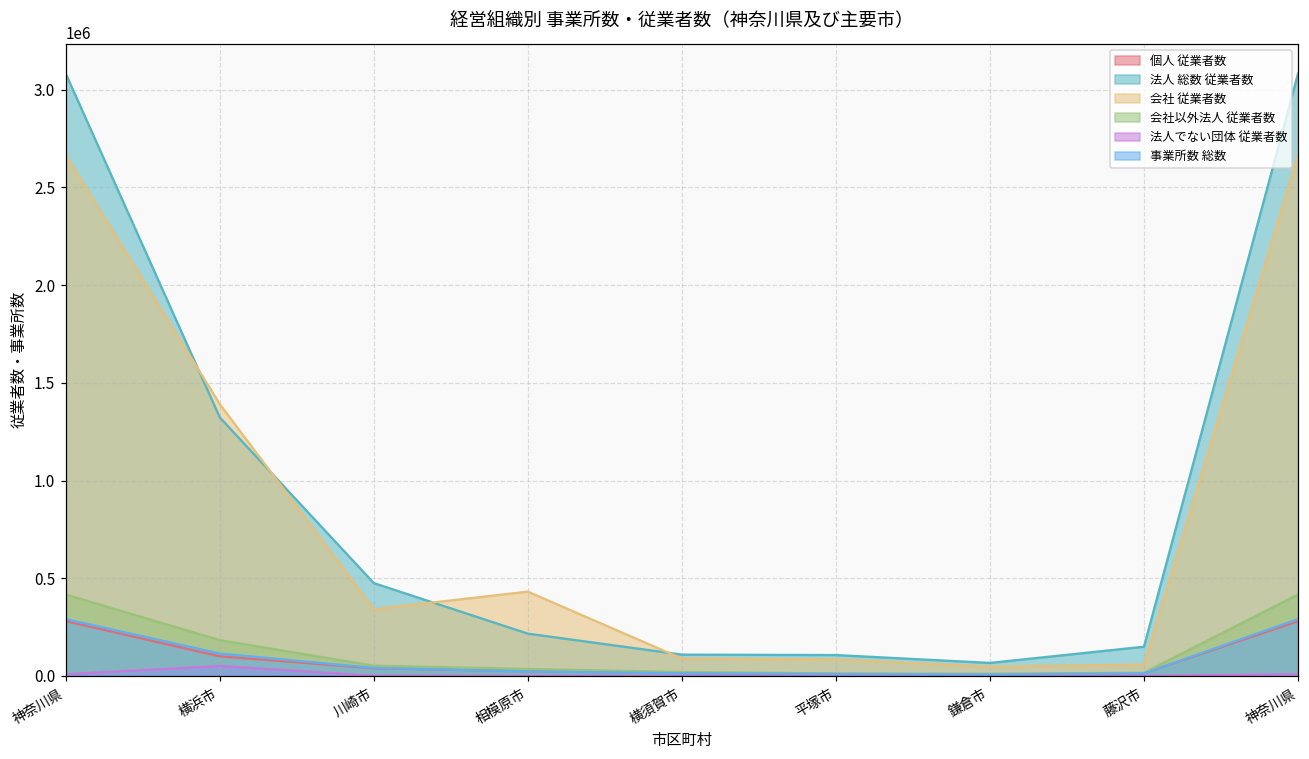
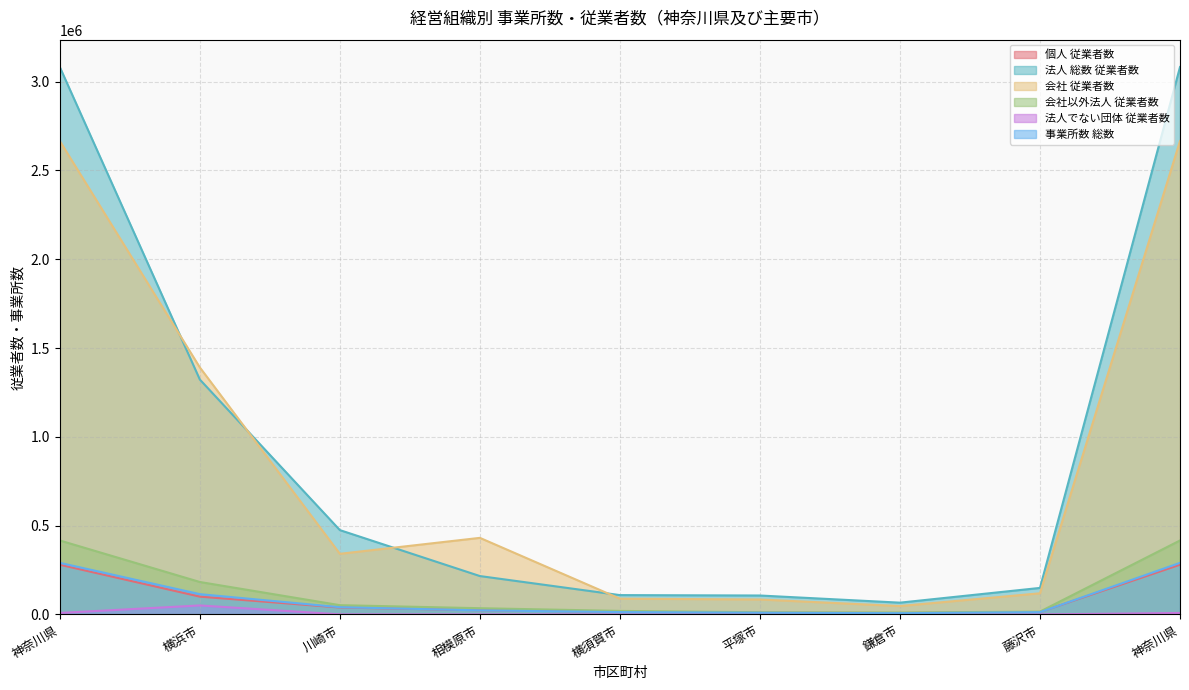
  {
    "個人 従業者数": {
      "横浜市": 100000
    },
    "会社 従業者数": {
      "横浜市": 1390000,
      "川崎市": 340000,
      "相模原市": 430000,
      "横須賀市": 90000,
      "平塚市": 80000,
      "鎌倉市": 50000,
-     "藤沢市": 60000
+     "藤沢市": 120000
    },
    "会社以外法人 従業者数": {
      "横浜市": 180000
    },
    "法人でない団体 従業者数": {
      "横浜市": 50000,
      "川崎市": 0,
      "相模原市": 0
    }
  }
